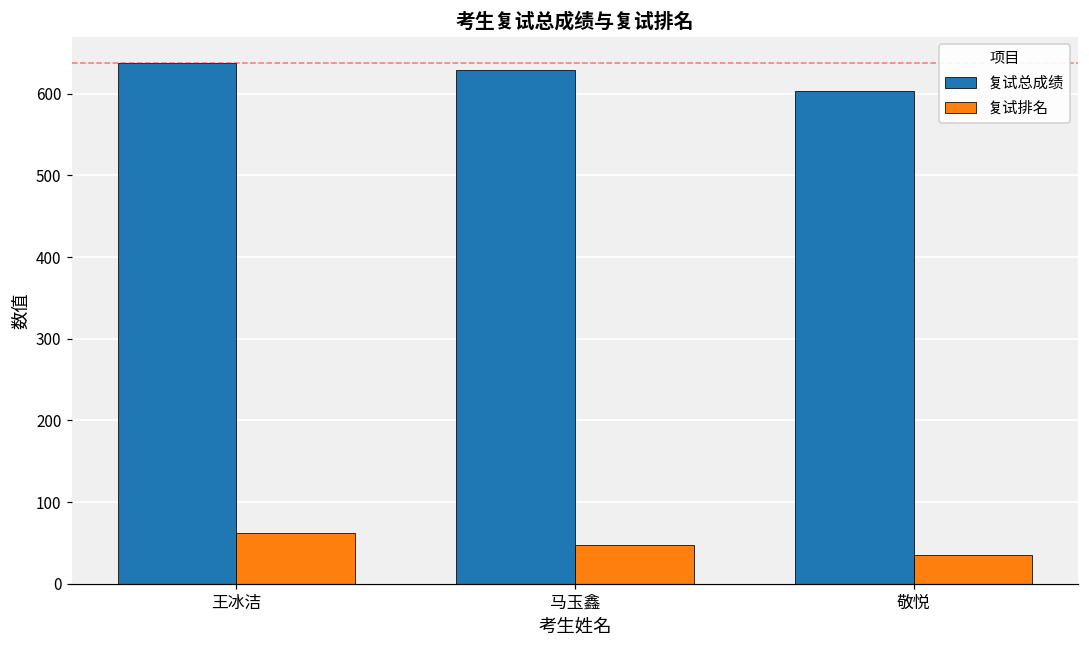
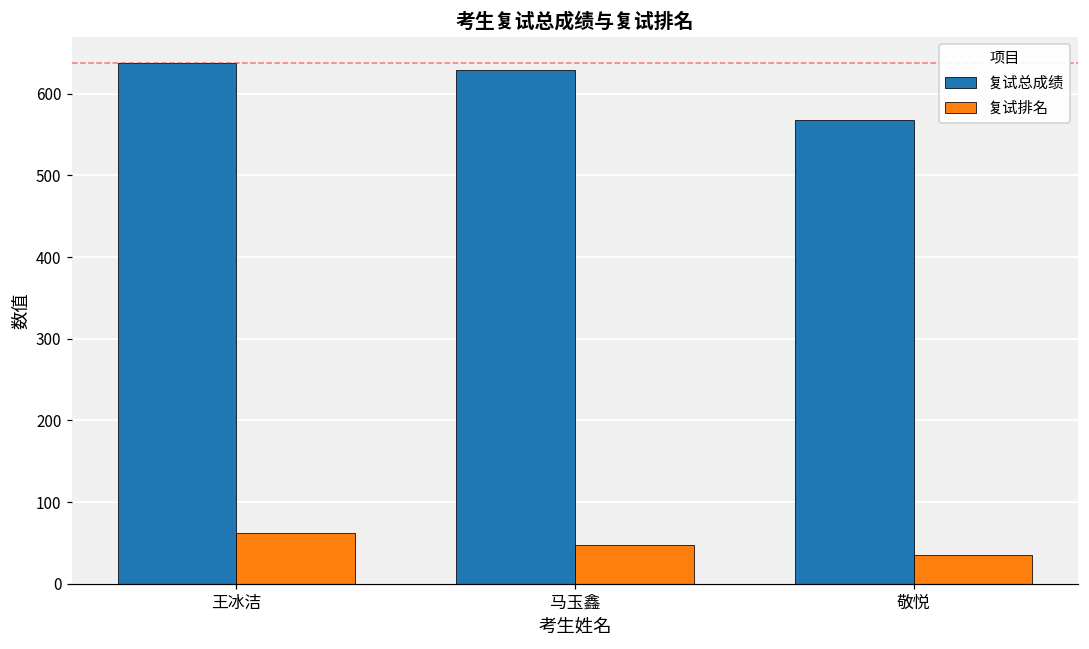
  {
    "复试总成绩": {
      "王冰洁": 640,
      "马玉鑫": 630,
-     "敬悦": 600
+     "敬悦": 570
    },
    "复试排名": {
      "王冰洁": 60,
      "马玉鑫": 50,
      "敬悦": 40
    }
  }
